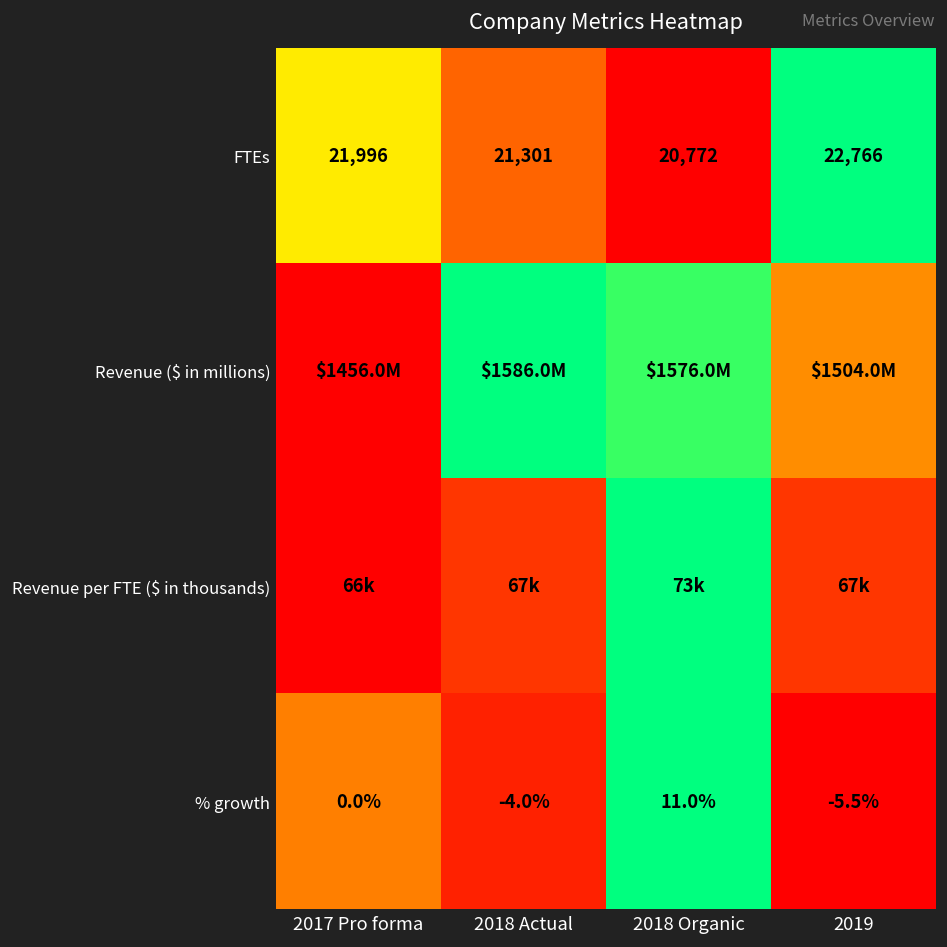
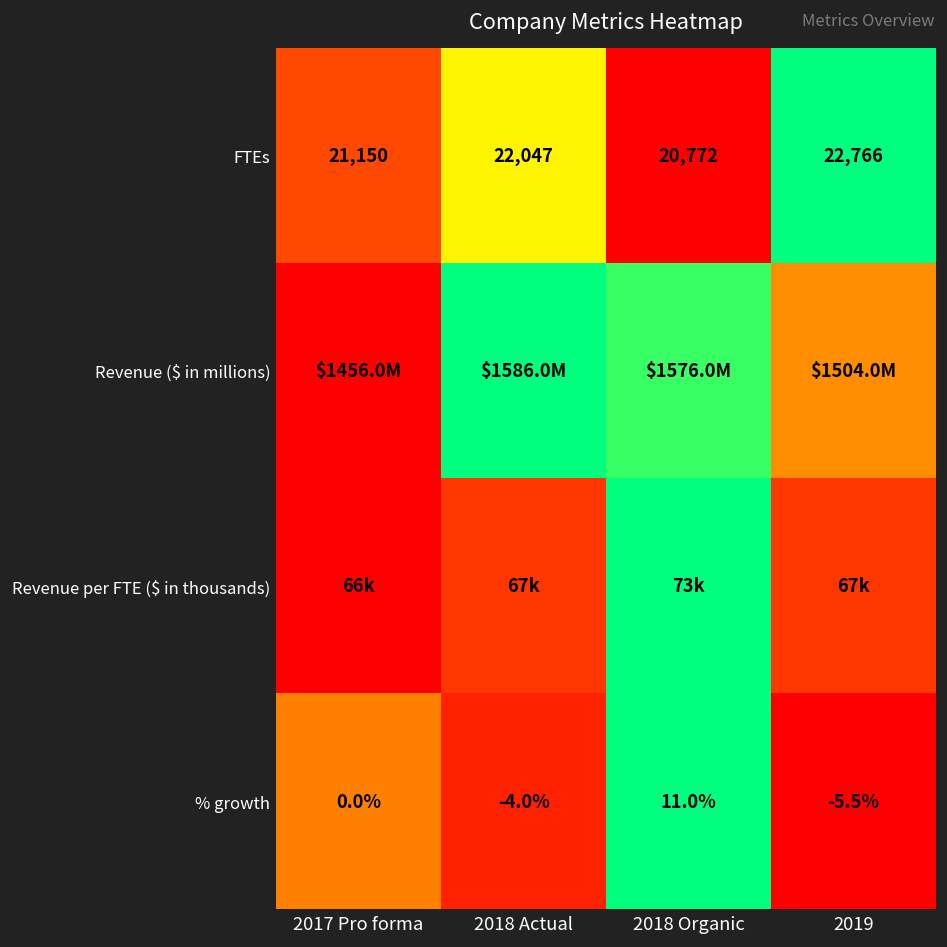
  {
    "FTEs": {
-     "2017 Pro forma": "21,996",
-     "2018 Actual": "21,301",
+     "2017 Pro forma": "21,150",
+     "2018 Actual": "22,047",
      "2018 Organic": "20,772",
      "2019": "22,766"
    },
    "Revenue ($ in millions)": {
      "2017 Pro forma": "$1456.0M",
      "2018 Actual": "$1586.0M",
      "2018 Organic": "$1576.0M",
      "2019": "$1504.0M"
    },
    "Revenue per FTE ($ in thousands)": {
      "2017 Pro forma": "66k",
      "2018 Actual": "67k",
      "2018 Organic": "73k",
      "2019": "67k"
    },
    "% growth": {
      "2017 Pro forma": "0.0%",
      "2018 Actual": "-4.0%",
      "2018 Organic": "11.0%",
      "2019": "-5.5%"
    }
  }
